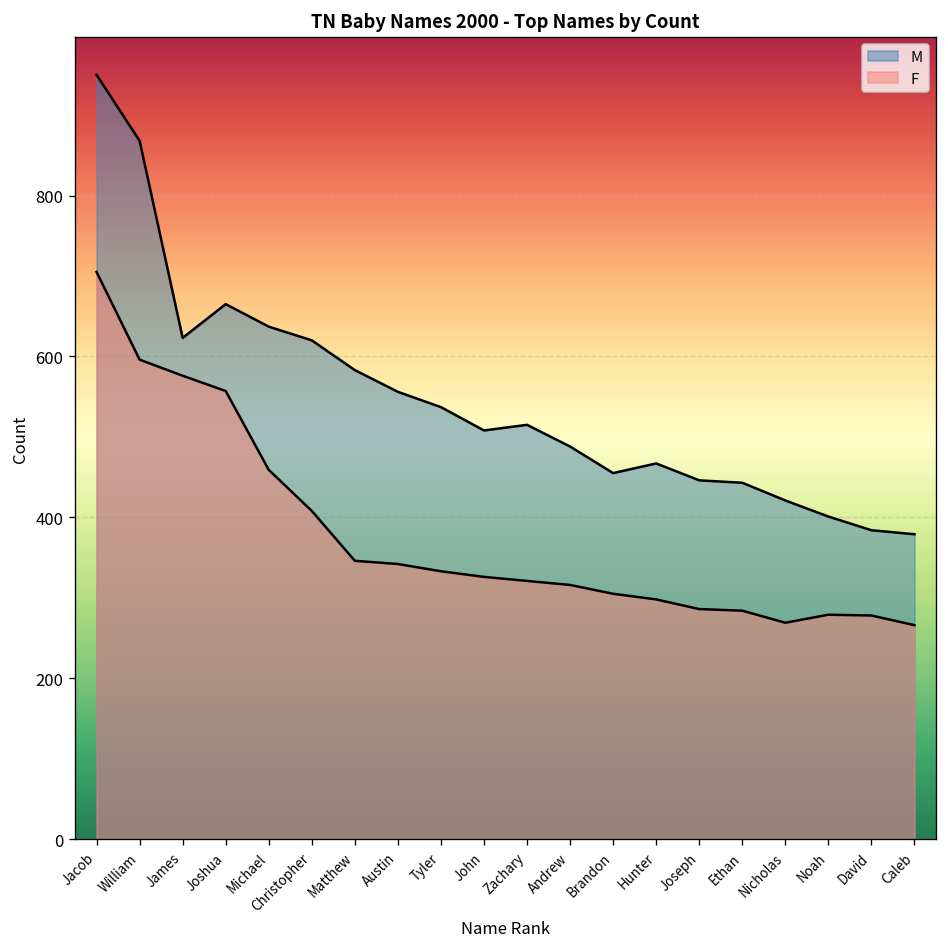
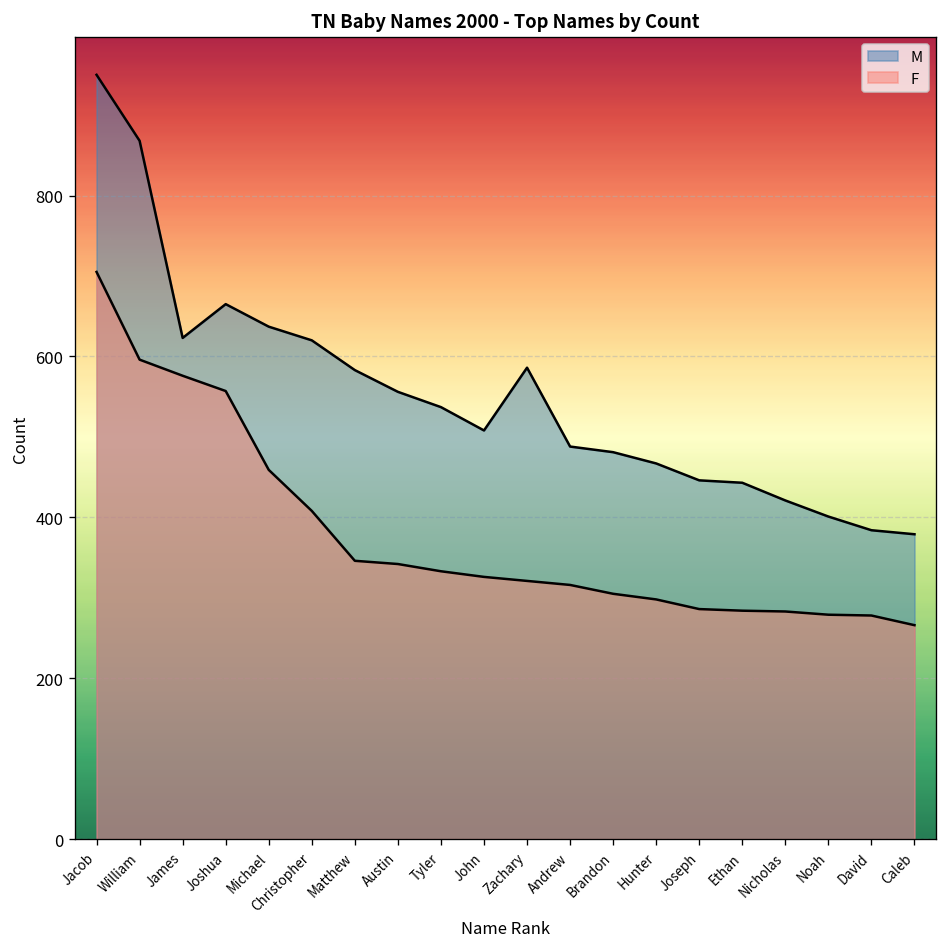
  {
    "M": {
      "Jacob": 950,
      "William": 870,
      "James": 620,
      "Joshua": 670,
      "Michael": 640,
      "Christopher": 620,
      "Matthew": 580,
      "Austin": 560,
      "Tyler": 540,
      "John": 510,
-     "Zachary": 520,
+     "Zachary": 590,
      "Andrew": 490,
-     "Brandon": 460,
+     "Brandon": 480,
      "Hunter": 470,
      "Joseph": 450,
      "Ethan": 440,
      "Nicholas": 420,
      "Noah": 400,
      "David": 380,
      "Caleb": 380
    },
    "F": {
      "Jacob": 710,
      "William": 600,
      "James": 580,
      "Joshua": 560,
      "Michael": 460,
      "Christopher": 410,
      "Matthew": 350,
      "Austin": 340,
      "Tyler": 330,
      "John": 330,
      "Zachary": 320,
      "Andrew": 320,
      "Brandon": 310,
      "Hunter": 300,
      "Joseph": 290,
      "Ethan": 280,
-     "Nicholas": 270,
+     "Nicholas": 280,
      "Noah": 280,
      "David": 280,
      "Caleb": 270
    }
  }
